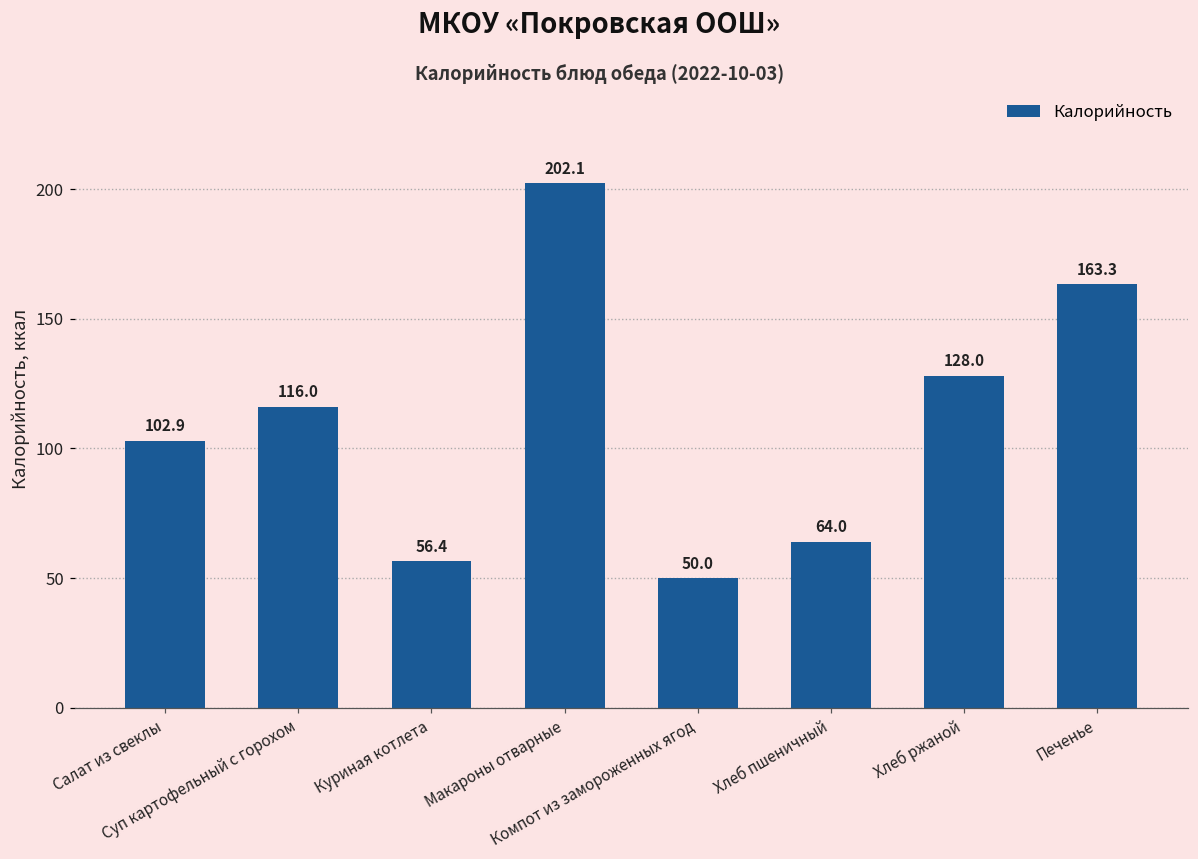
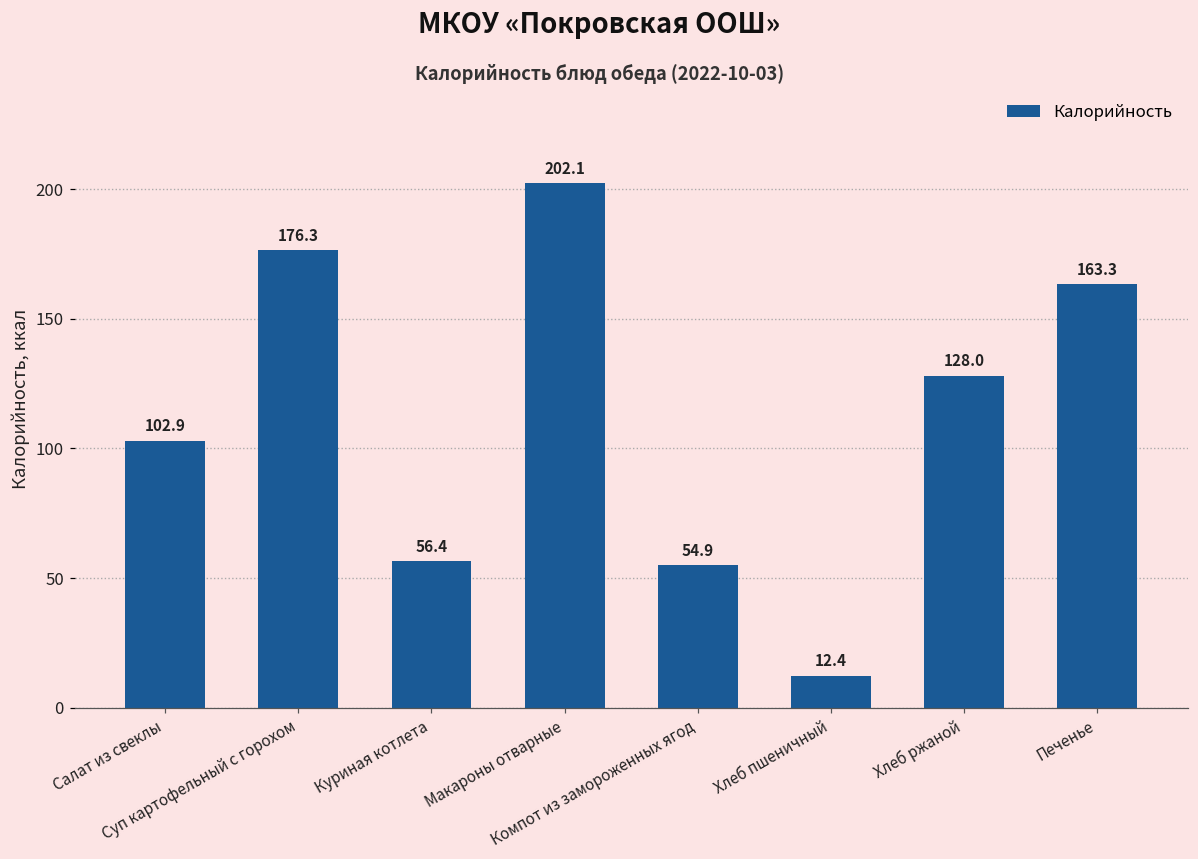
  {
    "Салат из свеклы": 102.9,
-   "Суп картофельный с горохом": 116.0,
+   "Суп картофельный с горохом": 176.3,
    "Куриная котлета": 56.4,
    "Макароны отварные": 202.1,
-   "Компот из замороженных ягод": 50.0,
-   "Хлеб пшеничный": 64.0,
+   "Компот из замороженных ягод": 54.9,
+   "Хлеб пшеничный": 12.4,
    "Хлеб ржаной": 128.0,
    "Печенье": 163.3
  }
